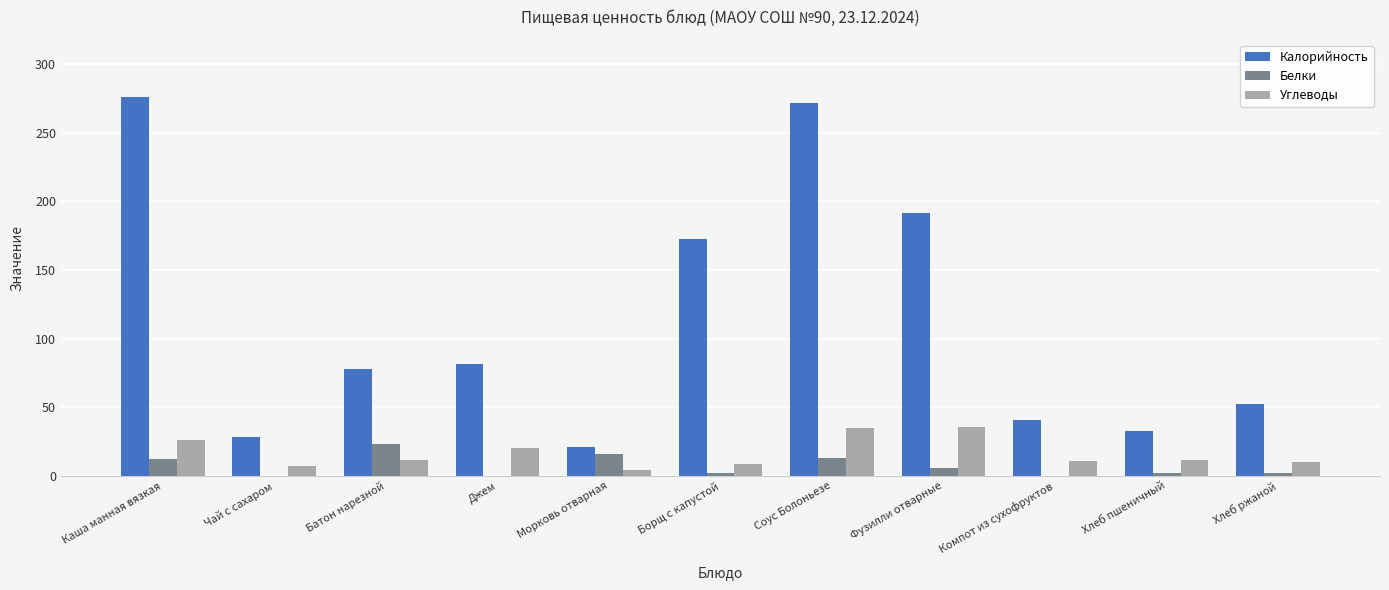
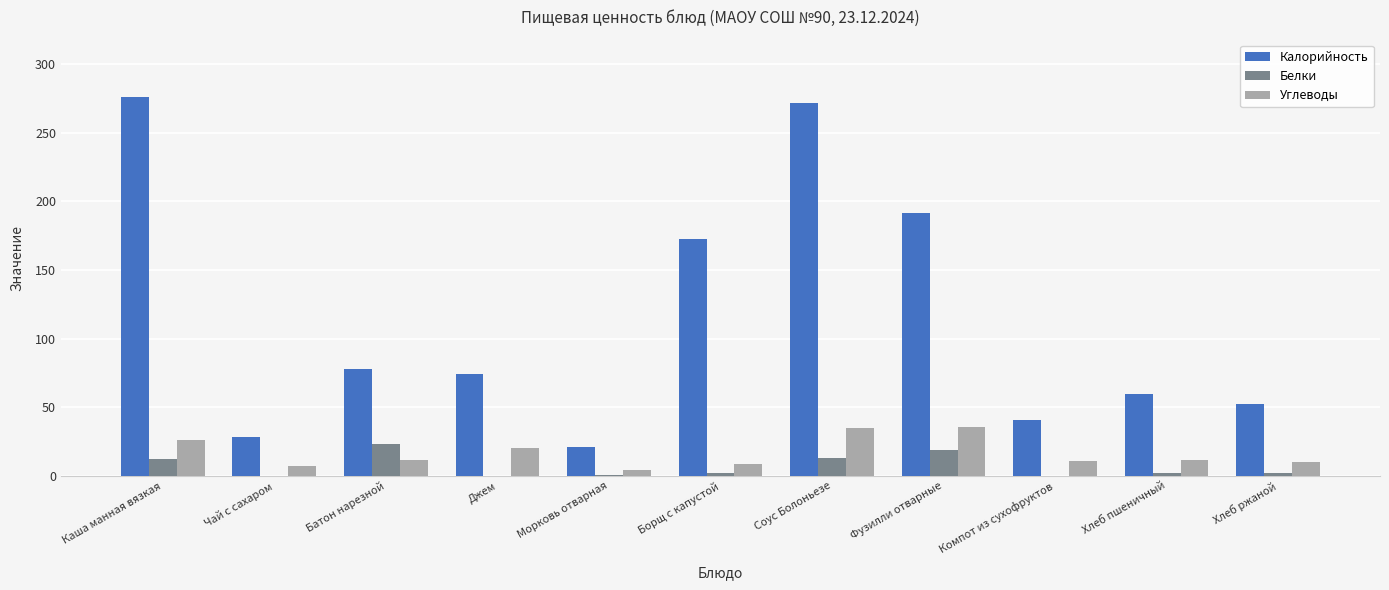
  {
    "Калорийность": {
      "Каша манная вязкая": 276,
      "Чай с сахаром": 28,
      "Батон нарезной": 78,
-     "Джем": 82,
+     "Джем": 75,
      "Морковь отварная": 21,
      "Борщ с капустой": 173,
      "Соус Болоньезе": 272,
      "Фузилли отварные": 191,
      "Компот из сухофруктов": 40,
-     "Хлеб пшеничный": 33,
+     "Хлеб пшеничный": 60,
      "Хлеб ржаной": 52
    },
    "Белки": {
      "Каша манная вязкая": 12,
      "Батон нарезной": 23,
      "Джем": 0,
-     "Морковь отварная": 16,
+     "Морковь отварная": 1,
      "Борщ с капустой": 2,
      "Соус Болоньезе": 13,
-     "Фузилли отварные": 6,
+     "Фузилли отварные": 19,
      "Хлеб пшеничный": 2,
      "Хлеб ржаной": 2
    },
    "Углеводы": {
      "Каша манная вязкая": 27,
      "Чай с сахаром": 7,
      "Батон нарезной": 11,
      "Джем": 20,
      "Морковь отварная": 4,
      "Борщ с капустой": 9,
      "Соус Болоньезе": 35,
      "Фузилли отварные": 36,
      "Компот из сухофруктов": 11,
      "Хлеб пшеничный": 11,
      "Хлеб ржаной": 10
    }
  }
